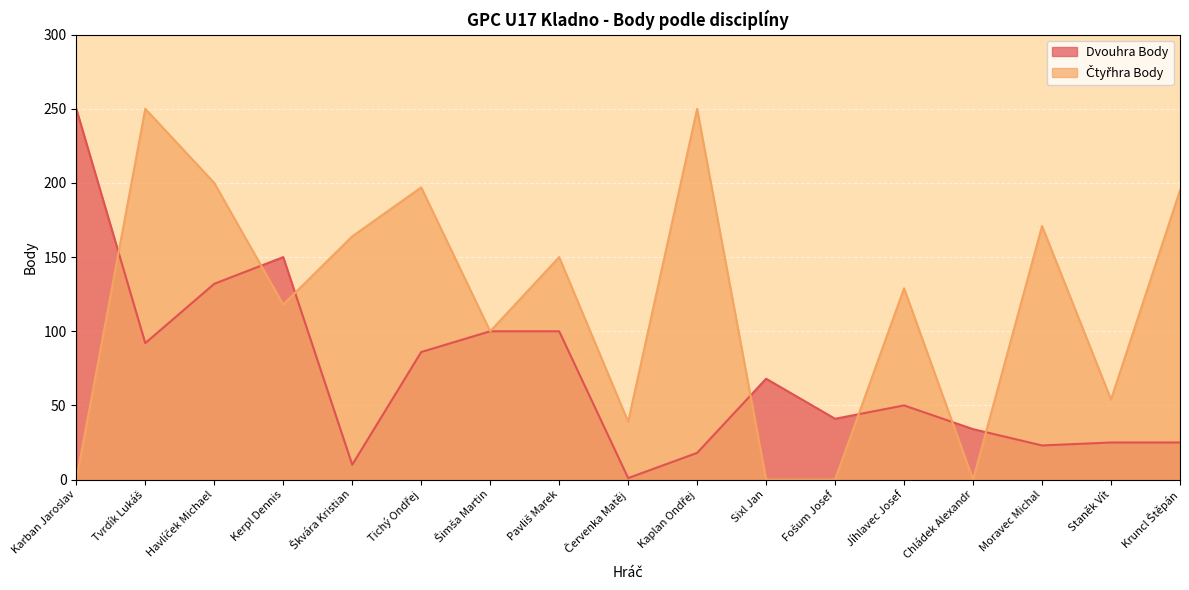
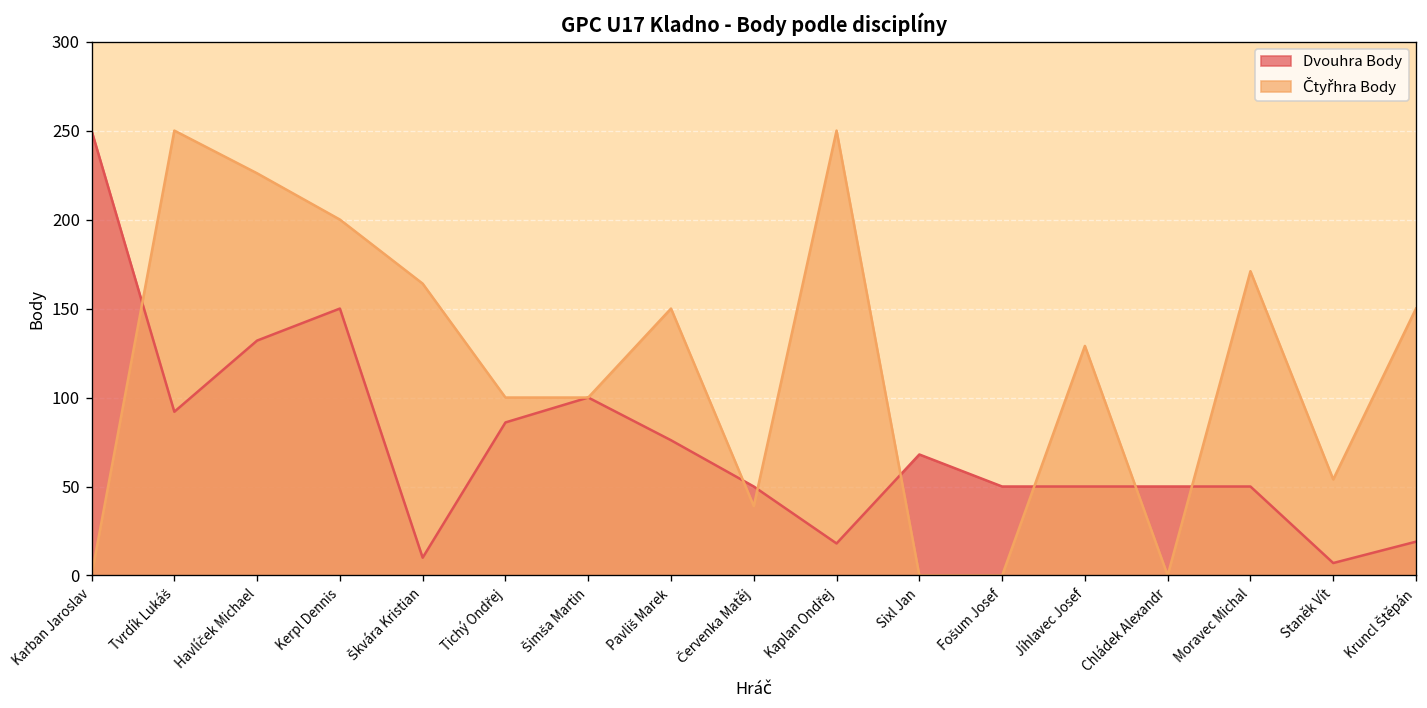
  {
    "Dvouhra Body": {
      "Karban Jaroslav": 250,
      "Tvrdík Lukáš": 92,
      "Havlíček Michael": 132,
      "Kerpl Dennis": 150,
      "Škvára Kristian": 10,
      "Tichý Ondřej": 86,
-     "Pavliš Marek": 100,
-     "Červenka Matěj": 1,
+     "Pavliš Marek": 76,
+     "Červenka Matěj": 50,
      "Kaplan Ondřej": 18,
      "Sixl Jan": 68,
-     "Fošum Josef": 41,
+     "Fošum Josef": 50,
      "Jíhlavec Josef": 50,
-     "Chládek Alexandr": 34,
-     "Moravec Michal": 23,
-     "Staněk Vít": 25,
-     "Kruncl Štěpán": 25
+     "Chládek Alexandr": 50,
+     "Moravec Michal": 50,
+     "Staněk Vít": 7,
+     "Kruncl Štěpán": 19
    },
    "Čtyřhra Body": {
      "Karban Jaroslav": 0,
      "Tvrdík Lukáš": 250,
-     "Havlíček Michael": 200,
-     "Kerpl Dennis": 118,
+     "Havlíček Michael": 226,
+     "Kerpl Dennis": 200,
      "Škvára Kristian": 164,
-     "Tichý Ondřej": 197,
+     "Tichý Ondřej": 100,
      "Pavliš Marek": 150,
      "Červenka Matěj": 39,
      "Kaplan Ondřej": 250,
      "Sixl Jan": 0,
      "Fošum Josef": 0,
      "Jíhlavec Josef": 129,
      "Chládek Alexandr": 0,
      "Moravec Michal": 171,
      "Staněk Vít": 54,
-     "Kruncl Štěpán": 195
+     "Kruncl Štěpán": 150
    }
  }
